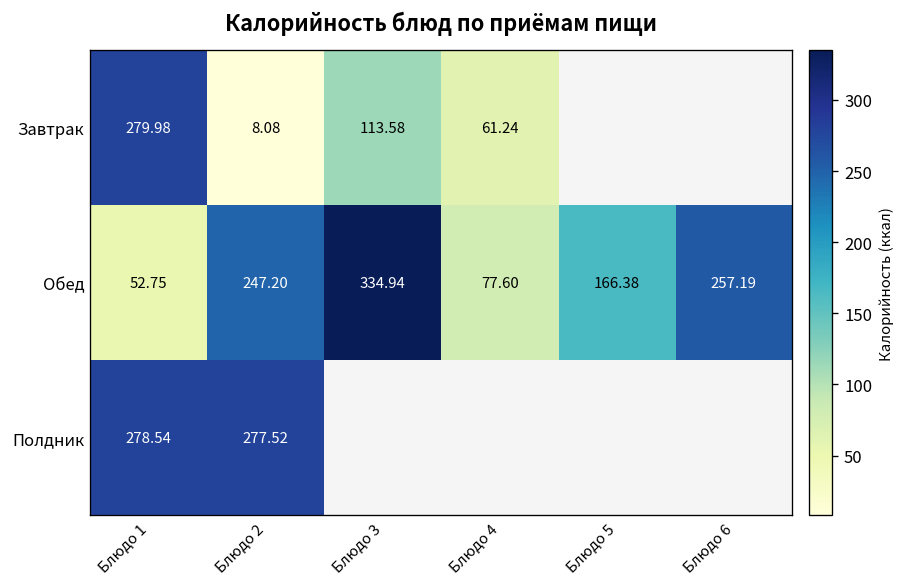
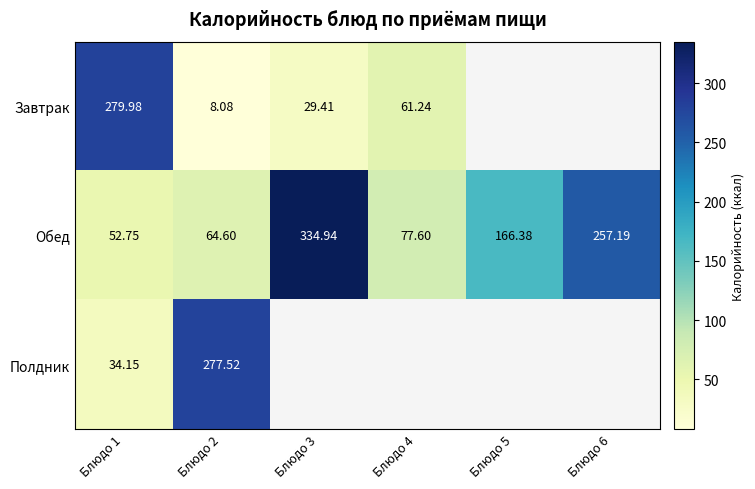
  {
    "Завтрак": {
      "Блюдо 1": 279.98,
      "Блюдо 2": 8.08,
-     "Блюдо 3": 113.58,
+     "Блюдо 3": 29.41,
      "Блюдо 4": 61.24
    },
    "Обед": {
      "Блюдо 1": 52.75,
-     "Блюдо 2": 247.20,
+     "Блюдо 2": 64.60,
      "Блюдо 3": 334.94,
      "Блюдо 4": 77.60,
      "Блюдо 5": 166.38,
      "Блюдо 6": 257.19
    },
    "Полдник": {
-     "Блюдо 1": 278.54,
+     "Блюдо 1": 34.15,
      "Блюдо 2": 277.52
    }
  }
